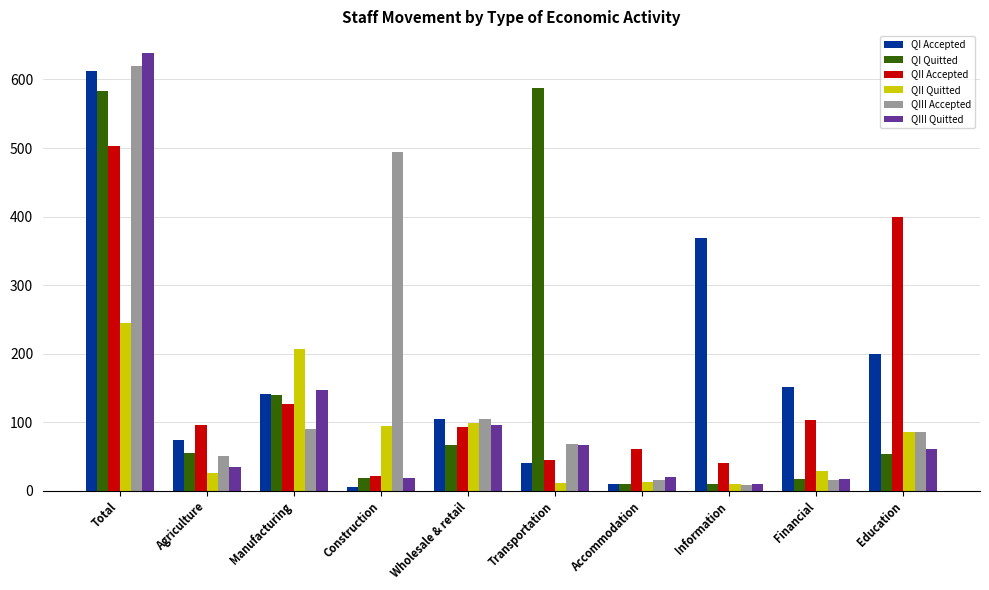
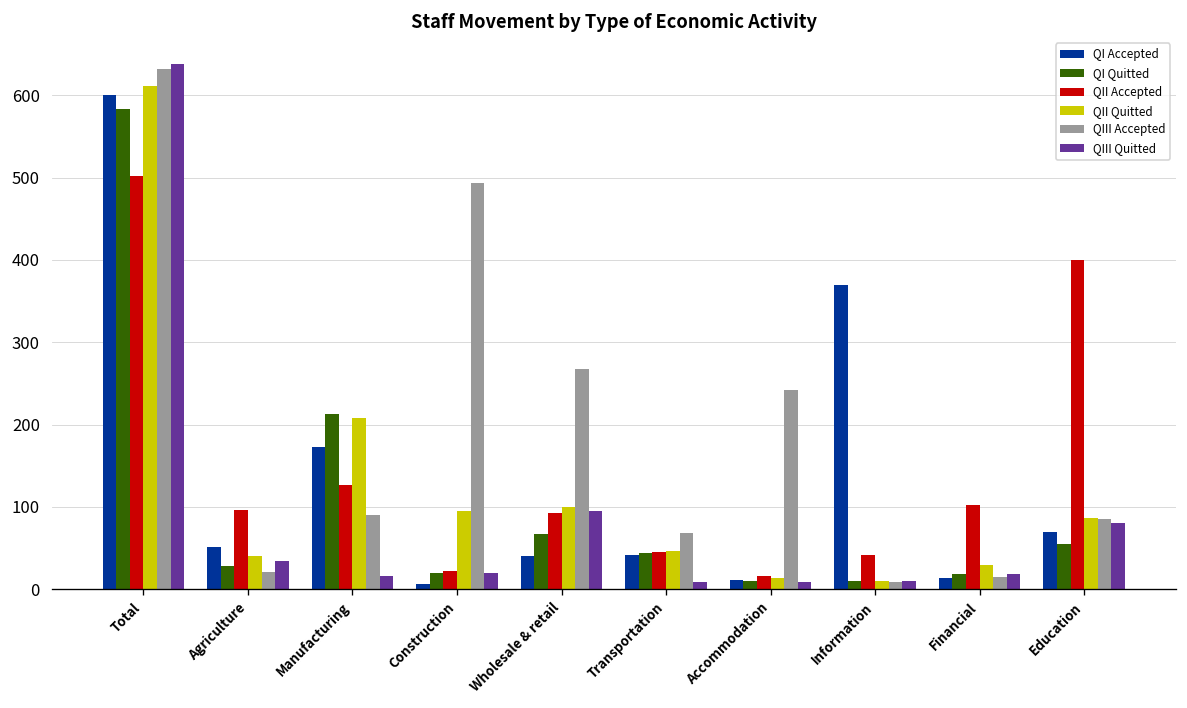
  {
    "QI Accepted": {
-     "Total": 610,
-     "Agriculture": 70,
-     "Manufacturing": 140,
+     "Total": 600,
+     "Agriculture": 50,
+     "Manufacturing": 170,
      "Construction": 10,
-     "Wholesale & retail": 110,
+     "Wholesale & retail": 40,
      "Transportation": 40,
      "Accommodation": 10,
      "Information": 370,
-     "Financial": 150,
-     "Education": 200
+     "Financial": 10,
+     "Education": 70
    },
    "QI Quitted": {
      "Total": 580,
-     "Agriculture": 50,
-     "Manufacturing": 140,
+     "Agriculture": 30,
+     "Manufacturing": 210,
      "Construction": 20,
      "Wholesale & retail": 70,
-     "Transportation": 590,
+     "Transportation": 40,
      "Accommodation": 10,
      "Information": 10,
      "Financial": 20,
      "Education": 50
    },
    "QII Accepted": {
      "Total": 500,
      "Agriculture": 100,
      "Manufacturing": 130,
      "Construction": 20,
      "Wholesale & retail": 90,
      "Transportation": 40,
-     "Accommodation": 60,
+     "Accommodation": 20,
      "Information": 40,
      "Financial": 100,
      "Education": 400
    },
    "QII Quitted": {
-     "Total": 240,
-     "Agriculture": 30,
+     "Total": 610,
+     "Agriculture": 40,
      "Manufacturing": 210,
      "Construction": 90,
      "Wholesale & retail": 100,
-     "Transportation": 10,
+     "Transportation": 50,
      "Accommodation": 10,
      "Information": 10,
      "Financial": 30,
      "Education": 90
    },
    "QIII Accepted": {
-     "Total": 620,
-     "Agriculture": 50,
+     "Total": 630,
+     "Agriculture": 20,
      "Manufacturing": 90,
      "Construction": 490,
-     "Wholesale & retail": 100,
+     "Wholesale & retail": 270,
      "Transportation": 70,
-     "Accommodation": 20,
+     "Accommodation": 240,
      "Information": 10,
      "Financial": 20,
      "Education": 90
    },
    "QIII Quitted": {
      "Total": 640,
      "Agriculture": 30,
-     "Manufacturing": 150,
+     "Manufacturing": 20,
      "Construction": 20,
      "Wholesale & retail": 100,
-     "Transportation": 70,
-     "Accommodation": 20,
+     "Transportation": 10,
+     "Accommodation": 10,
      "Information": 10,
      "Financial": 20,
-     "Education": 60
+     "Education": 80
    }
  }
